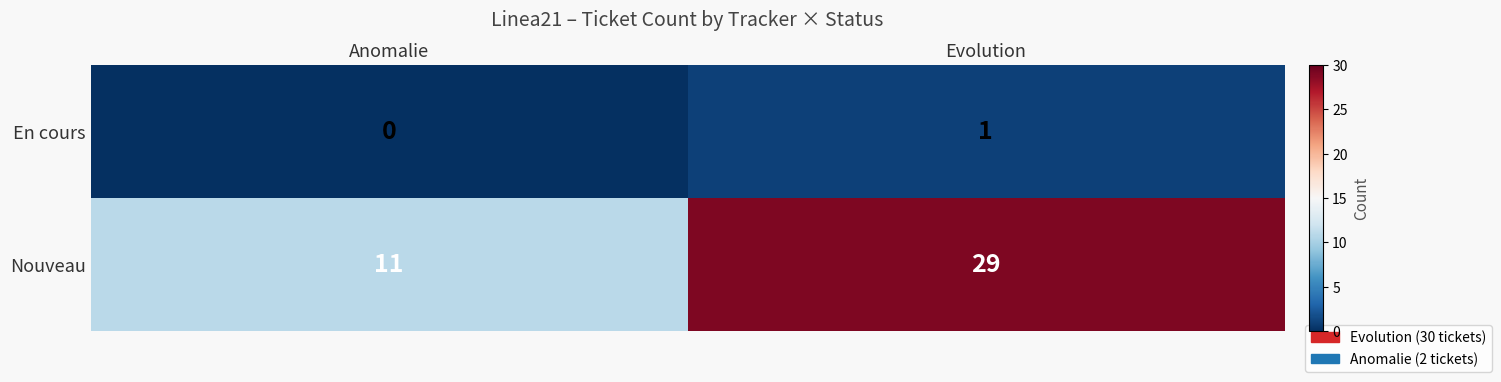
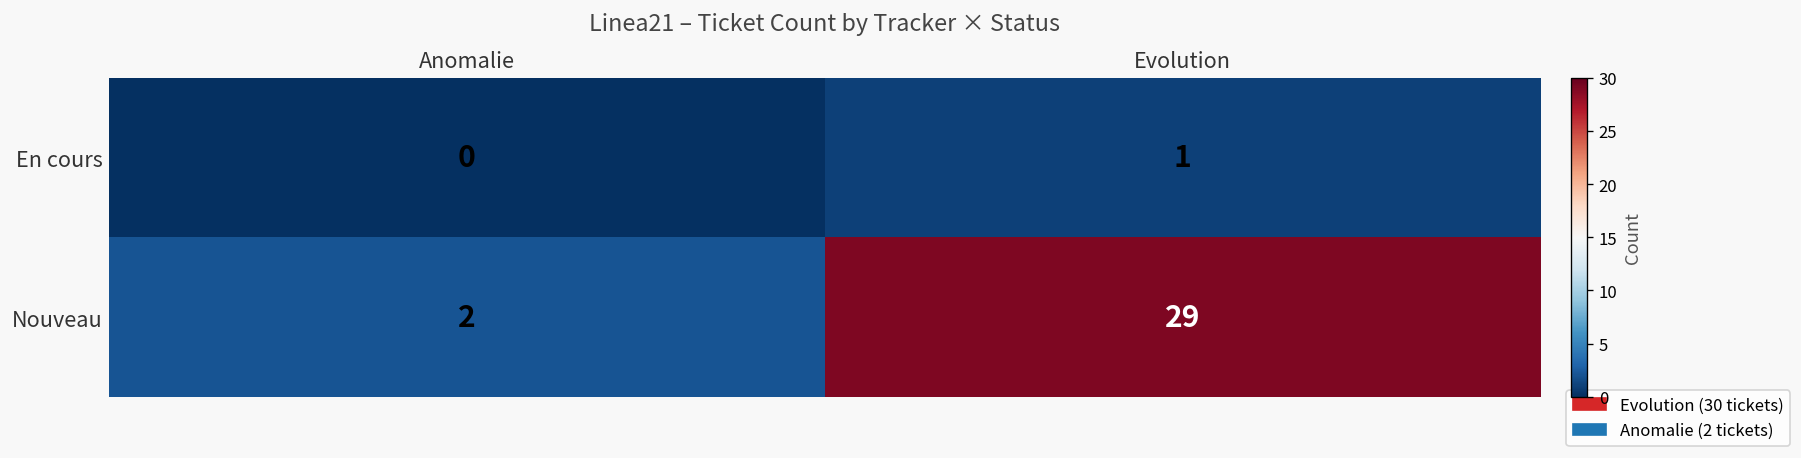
  {
    "En cours": {
      "Anomalie": 0,
      "Evolution": 1
    },
    "Nouveau": {
-     "Anomalie": 11,
+     "Anomalie": 2,
      "Evolution": 29
    }
  }
